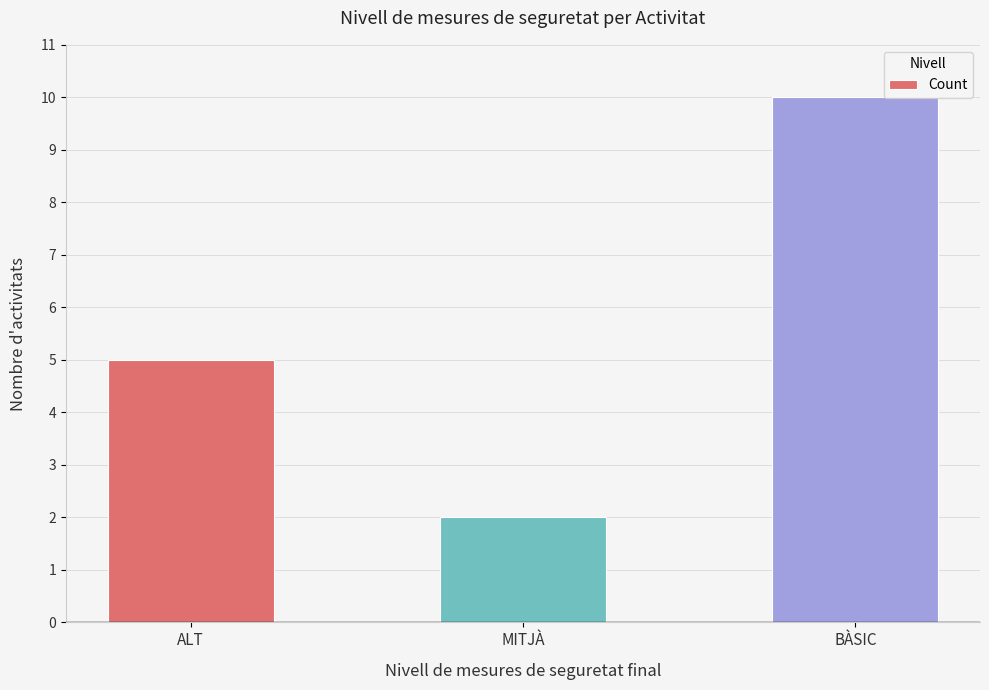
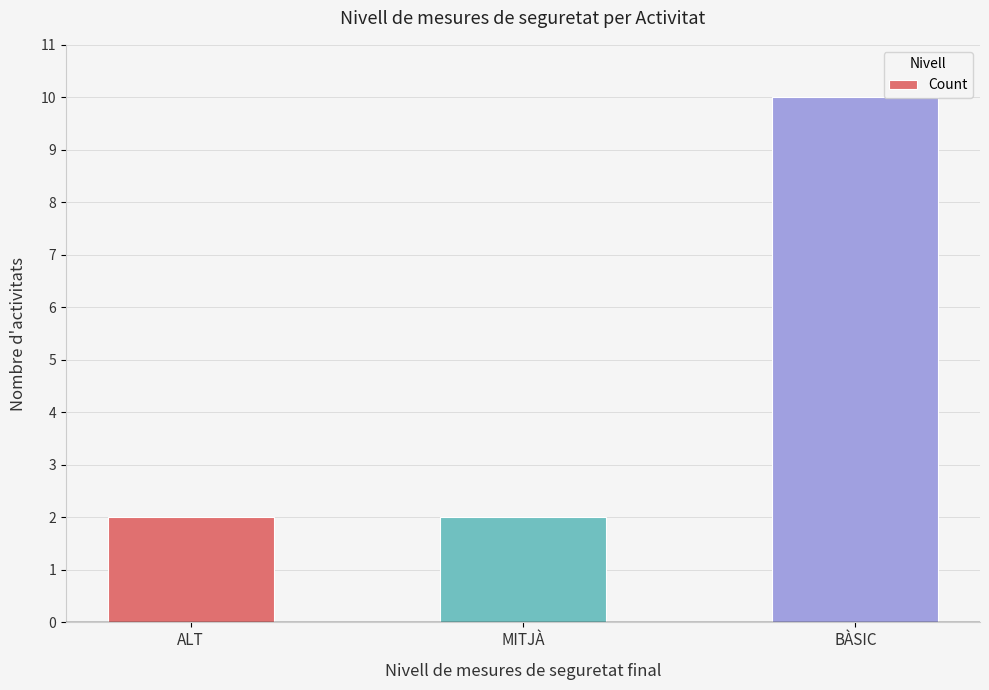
  {
-   "ALT": 5,
+   "ALT": 2,
    "MITJÀ": 2,
    "BÀSIC": 10
  }
